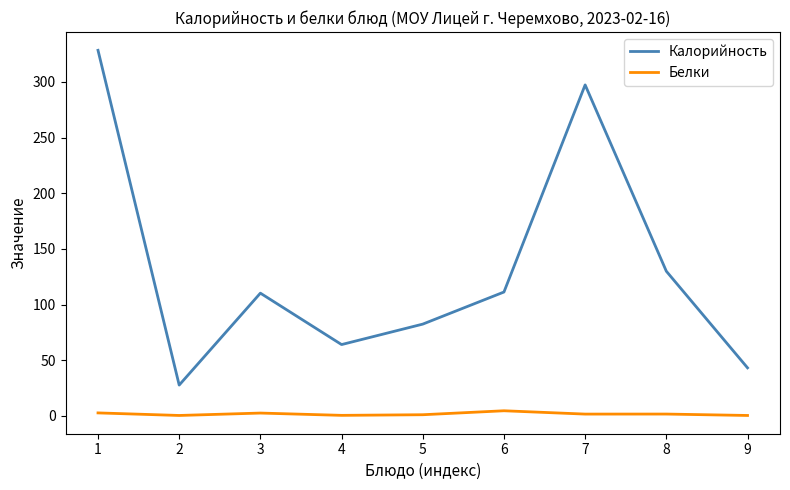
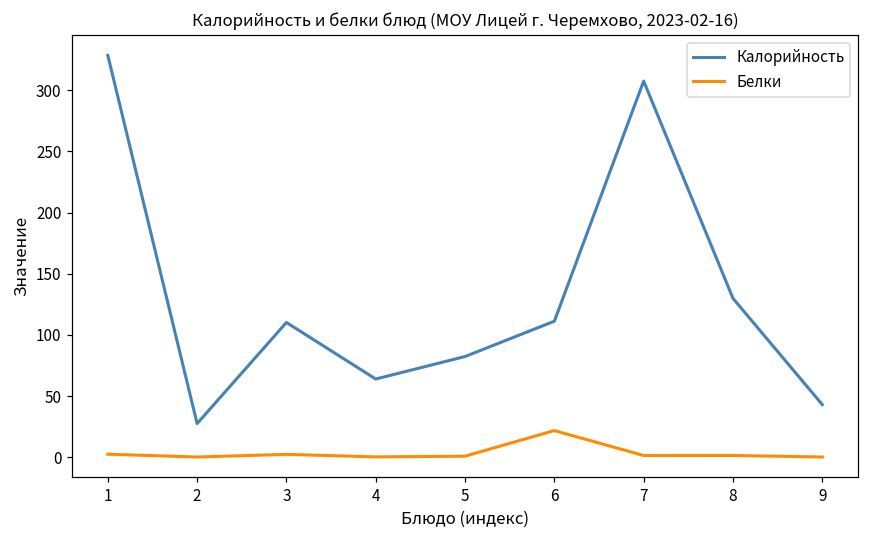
  {
    "Калорийность": {
      "1": 328,
      "2": 28,
      "3": 110,
      "4": 64,
      "5": 82,
      "6": 111,
-     "7": 297,
+     "7": 307,
      "8": 130,
      "9": 43
    },
    "Белки": {
      "1": 3,
      "2": 0,
      "3": 2,
      "4": 0,
      "5": 1,
-     "6": 5,
+     "6": 22,
      "7": 2,
      "8": 2,
      "9": 0
    }
  }
